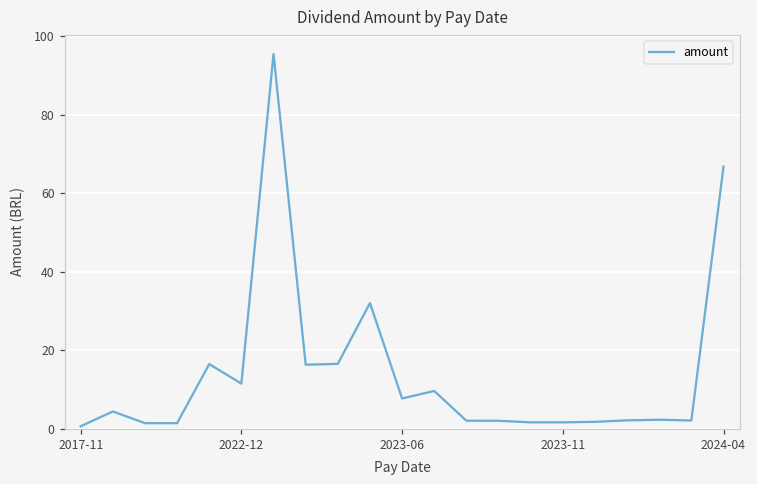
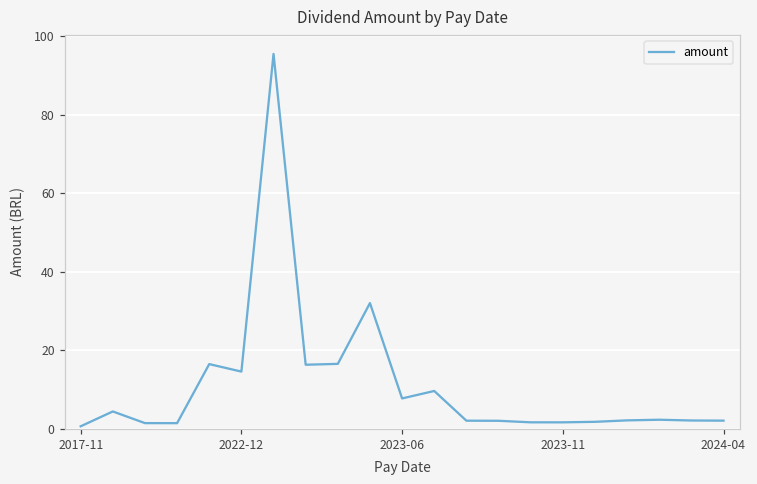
  {
    "2017-11": 1,
-   "2022-12": 11,
+   "2022-12": 15,
    "2023-06": 8,
    "2023-11": 2,
-   "2024-04": 67
+   "2024-04": 2
  }
